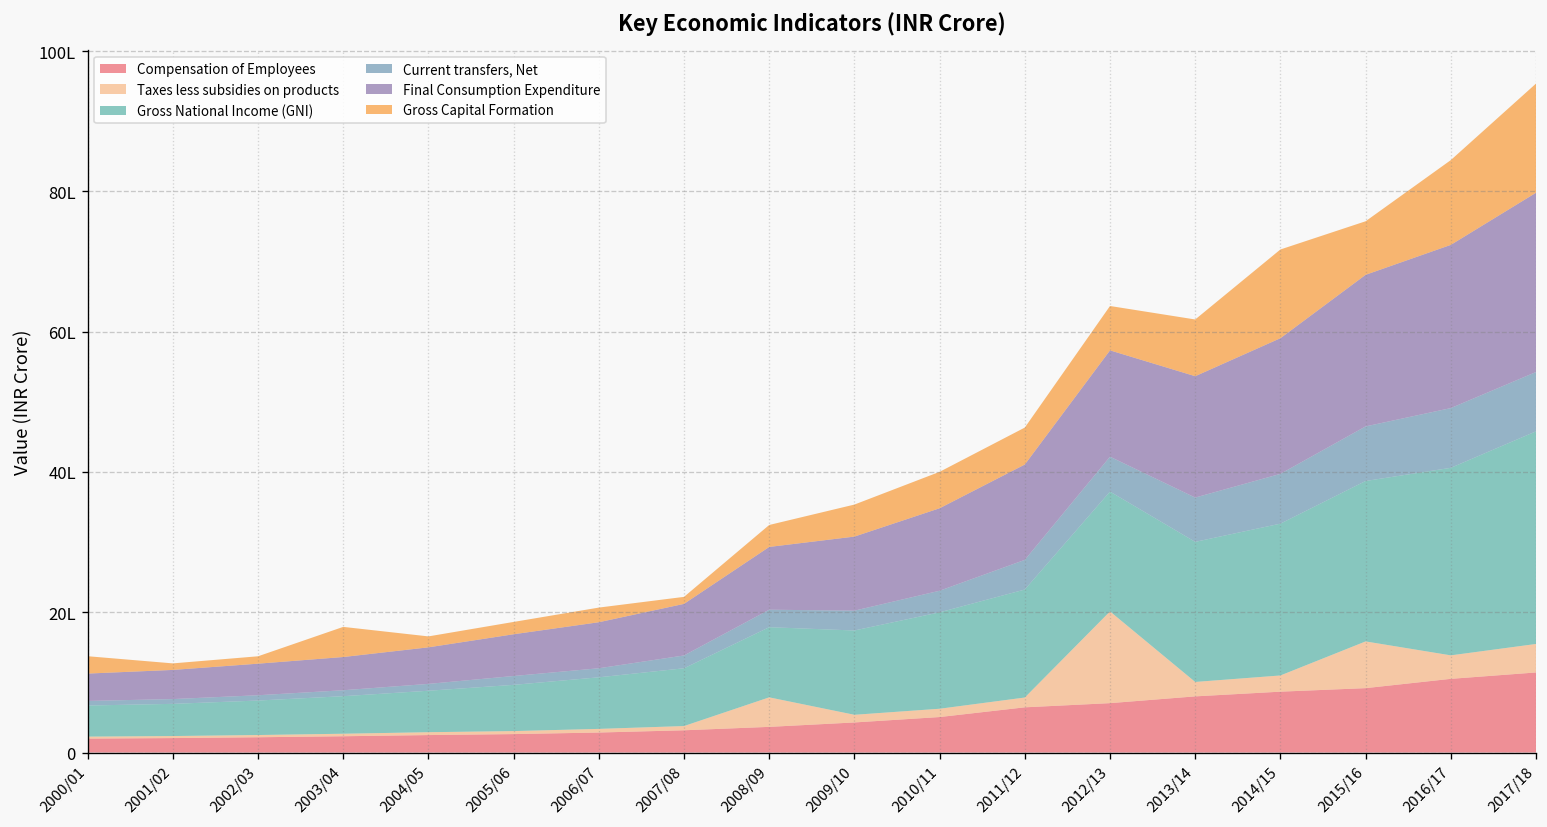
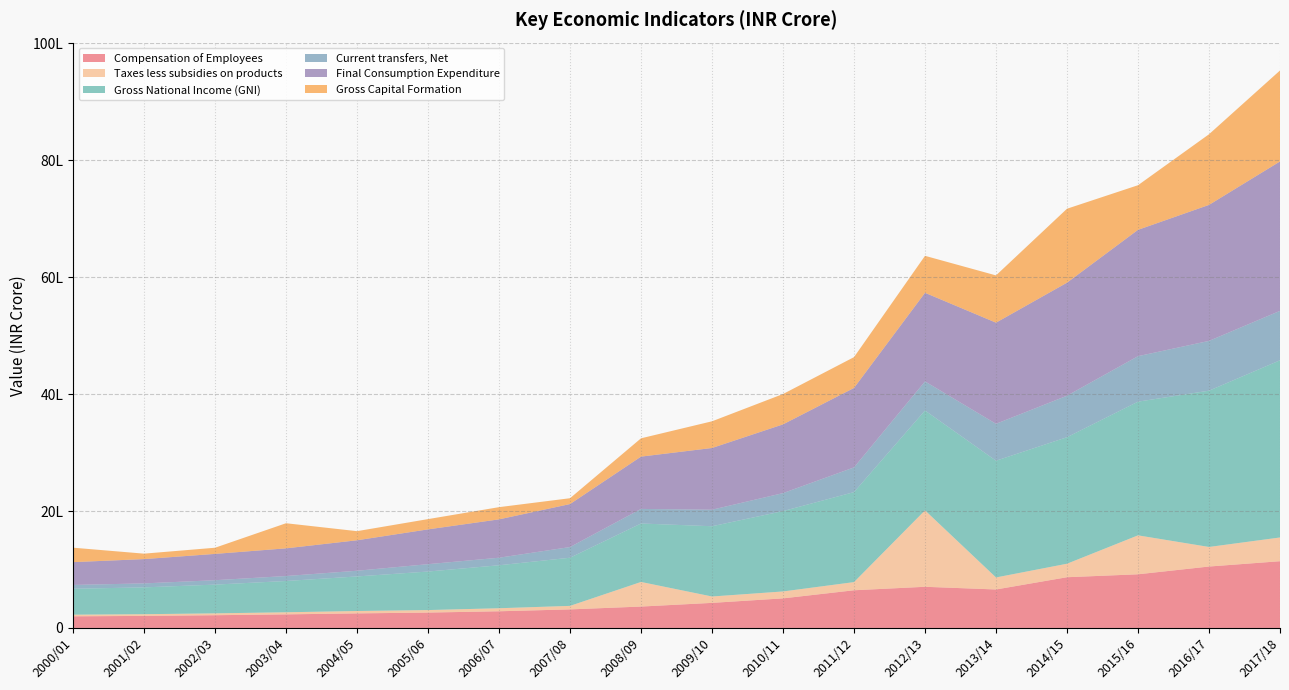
  {
    "Compensation of Employees": {
      "2006/07": "3L",
      "2007/08": "3L",
      "2008/09": "4L",
      "2009/10": "4L",
      "2010/11": "5L",
      "2011/12": "6L",
      "2012/13": "7L",
-     "2013/14": "8L",
+     "2013/14": "7L",
      "2014/15": "9L",
      "2015/16": "9L",
      "2016/17": "11L",
      "2017/18": "11L"
    },
    "Taxes less subsidies on products": {
      "2006/07": "1L",
      "2007/08": "1L",
      "2008/09": "4L",
      "2009/10": "1L",
      "2010/11": "1L",
      "2011/12": "1L",
      "2012/13": "13L",
      "2013/14": "2L",
      "2014/15": "2L",
      "2015/16": "7L",
      "2016/17": "3L",
      "2017/18": "4L"
    },
    "Gross Capital Formation": {
      "2000/01": "2L",
      "2001/02": "1L",
      "2002/03": "1L",
      "2003/04": "4L",
      "2004/05": "2L",
      "2005/06": "2L",
      "2006/07": "2L",
      "2007/08": "1L",
      "2008/09": "3L",
      "2009/10": "5L",
      "2010/11": "5L",
      "2011/12": "5L",
      "2012/13": "6L",
      "2013/14": "8L",
      "2014/15": "13L",
      "2015/16": "8L",
      "2016/17": "12L",
      "2017/18": "16L"
    }
  }
